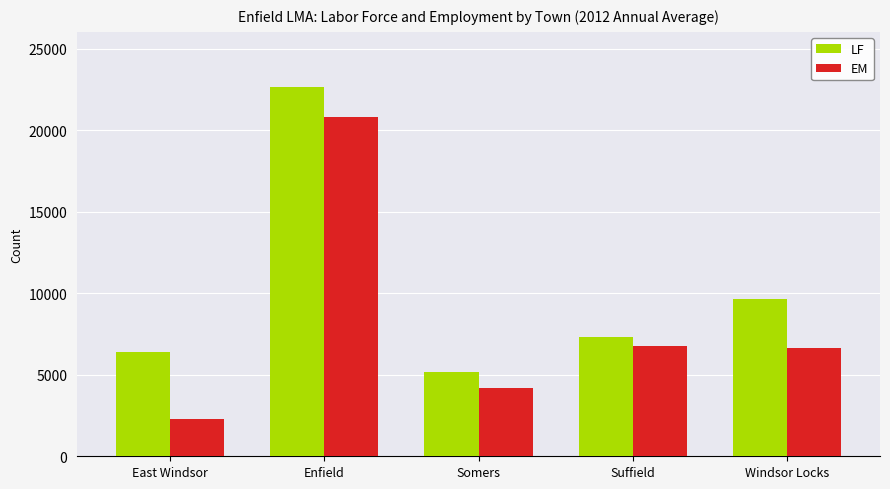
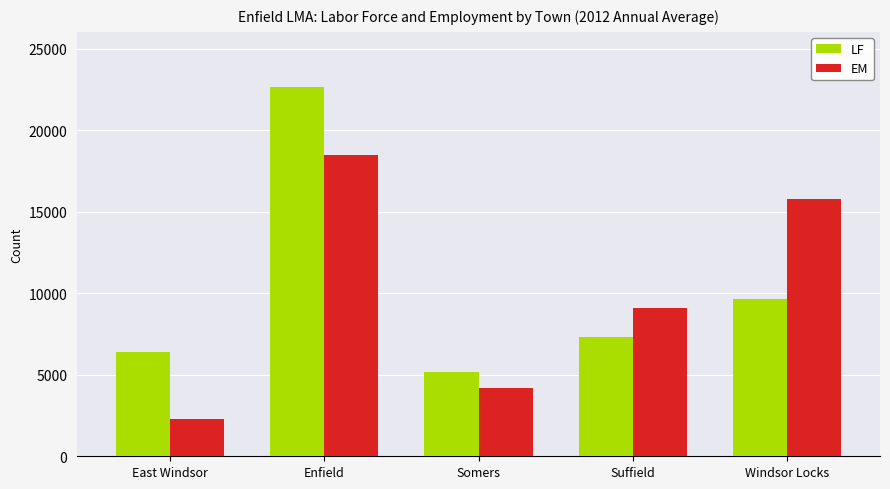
  {
    "LF": {
      "East Windsor": 6400,
      "Enfield": 22600,
      "Somers": 5200,
      "Suffield": 7300,
      "Windsor Locks": 9700
    },
    "EM": {
      "East Windsor": 2300,
-     "Enfield": 20800,
+     "Enfield": 18500,
      "Somers": 4200,
-     "Suffield": 6800,
-     "Windsor Locks": 6600
+     "Suffield": 9100,
+     "Windsor Locks": 15800
    }
  }
